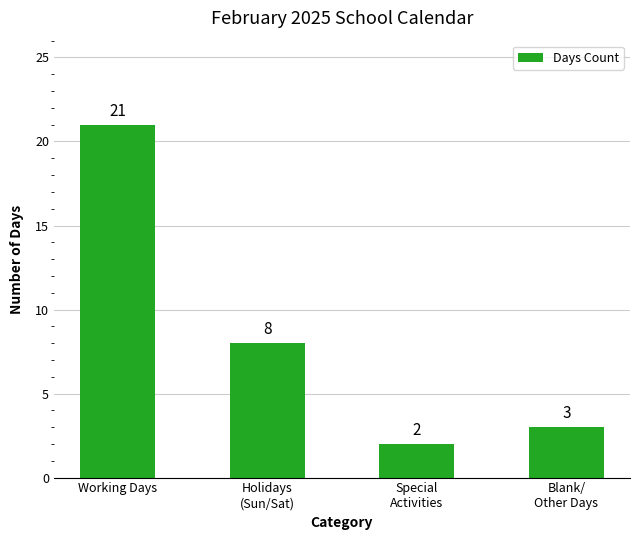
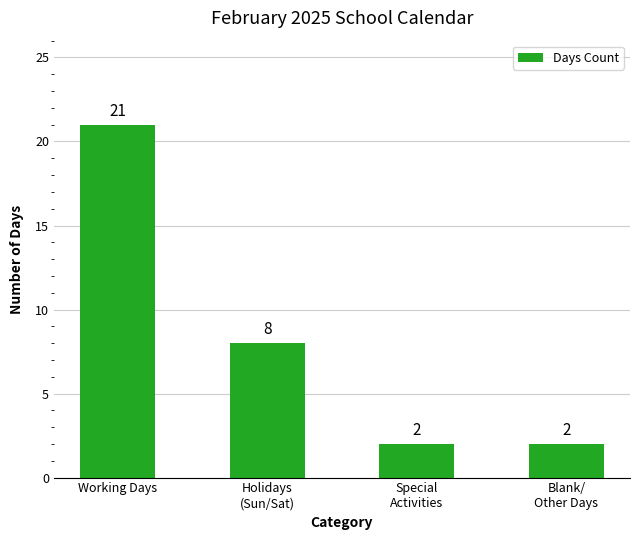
  {
    "Working Days": 21,
    "Holidays (Sun/Sat)": 8,
    "Special Activities": 2,
-   "Blank/ Other Days": 3
+   "Blank/ Other Days": 2
  }
